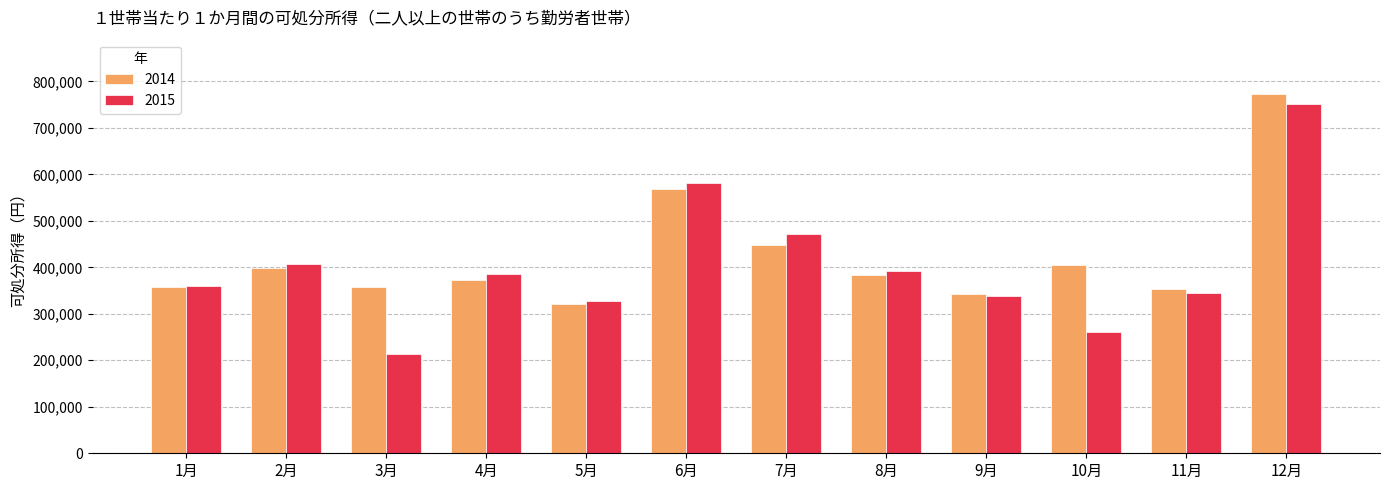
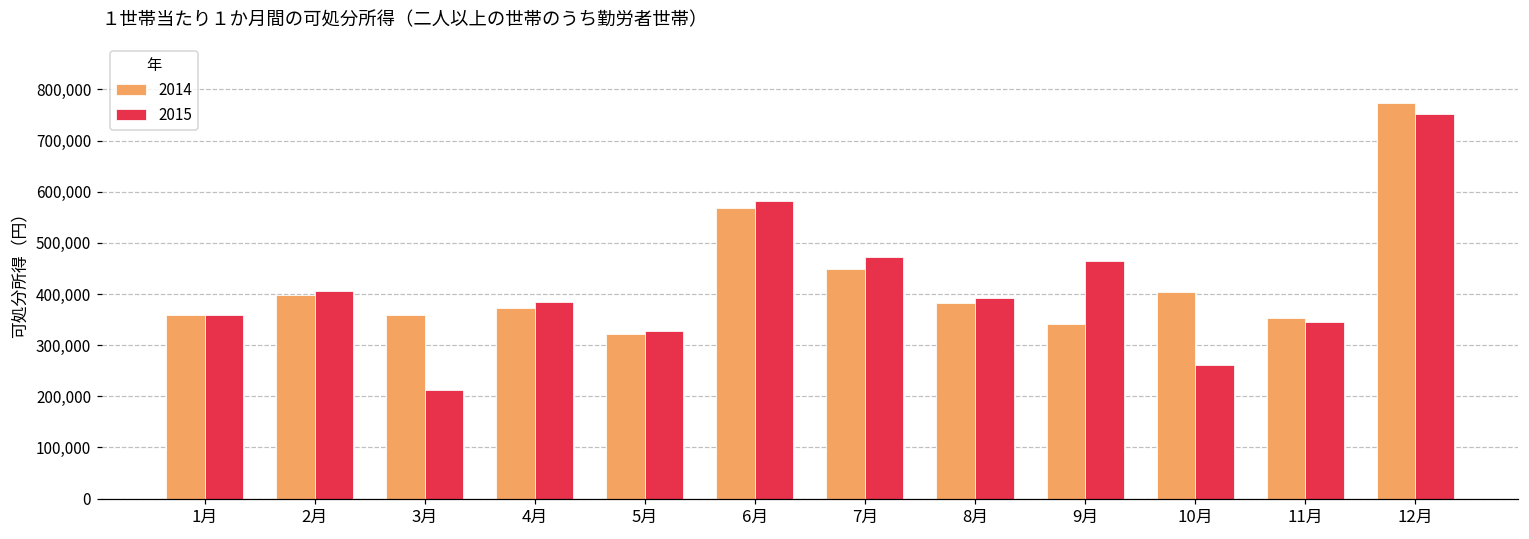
  {
    "2014": {
      "1月": "360,000",
      "2月": "400,000",
      "3月": "360,000",
      "4月": "370,000",
      "5月": "320,000",
      "6月": "570,000",
      "7月": "450,000",
      "8月": "380,000",
      "9月": "340,000",
      "10月": "400,000",
      "11月": "350,000",
      "12月": "770,000"
    },
    "2015": {
      "1月": "360,000",
      "2月": "410,000",
      "3月": "210,000",
      "4月": "380,000",
      "5月": "330,000",
      "6月": "580,000",
      "7月": "470,000",
      "8月": "390,000",
-     "9月": "340,000",
+     "9月": "460,000",
      "10月": "260,000",
      "11月": "350,000",
      "12月": "750,000"
    }
  }
